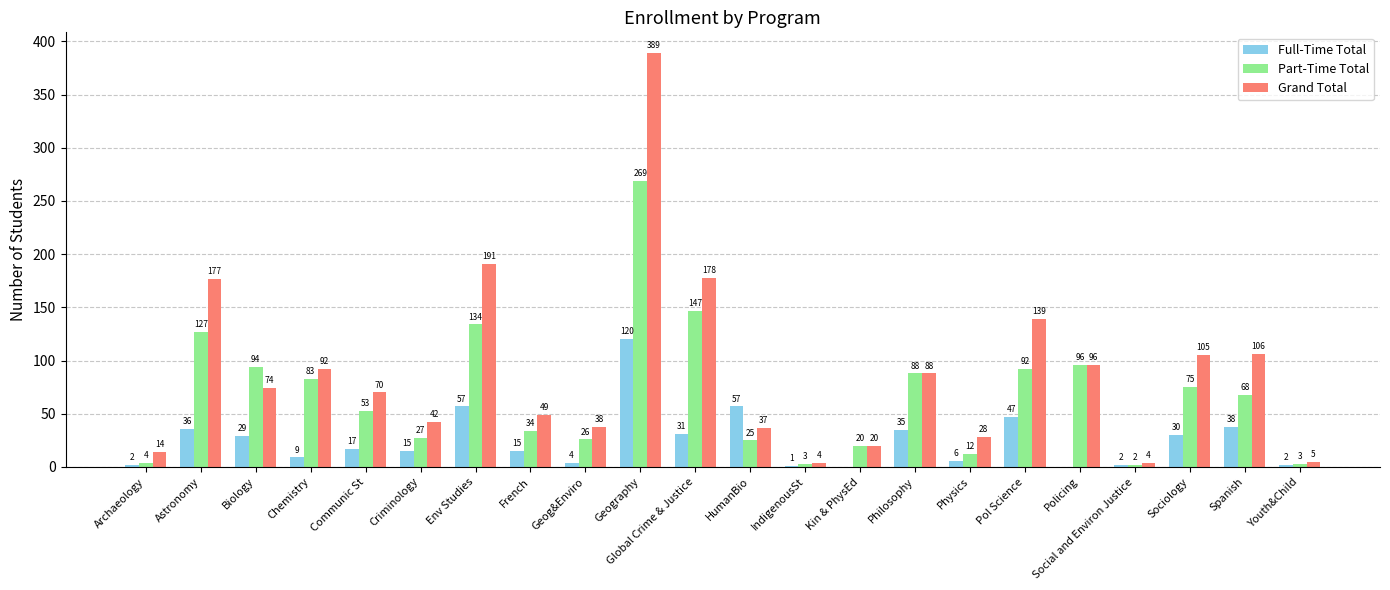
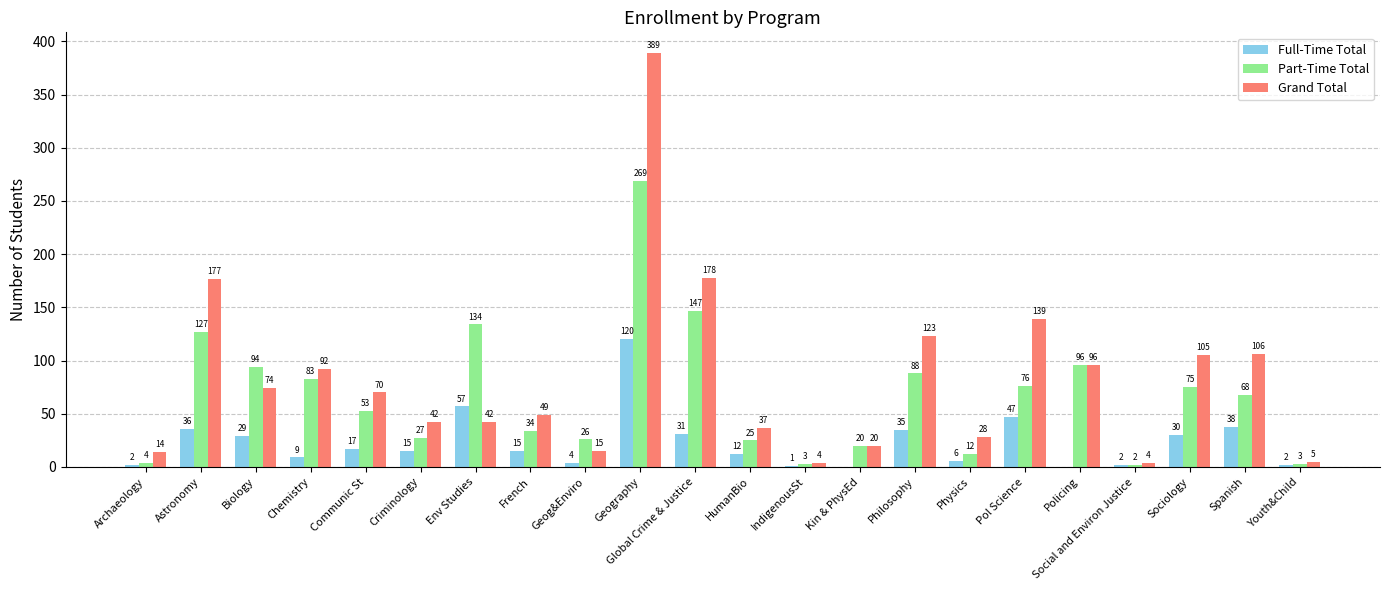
  {
    "Full-Time Total": {
      "Archaeology": 2,
      "Astronomy": 36,
      "Biology": 29,
      "Chemistry": 9,
      "Communic St": 17,
      "Criminology": 15,
      "Env Studies": 57,
      "French": 15,
      "Geog&Enviro": 4,
      "Geography": 120,
      "Global Crime & Justice": 31,
-     "HumanBio": 57,
+     "HumanBio": 12,
      "IndigenousSt": 1,
      "Philosophy": 35,
      "Physics": 6,
      "Pol Science": 47,
      "Social and Environ Justice": 2,
      "Sociology": 30,
      "Spanish": 38,
      "Youth&Child": 2
    },
    "Part-Time Total": {
      "Archaeology": 4,
      "Astronomy": 127,
      "Biology": 94,
      "Chemistry": 83,
      "Communic St": 53,
      "Criminology": 27,
      "Env Studies": 134,
      "French": 34,
      "Geog&Enviro": 26,
      "Geography": 269,
      "Global Crime & Justice": 147,
      "HumanBio": 25,
      "IndigenousSt": 3,
      "Kin & PhysEd": 20,
      "Philosophy": 88,
      "Physics": 12,
-     "Pol Science": 92,
+     "Pol Science": 76,
      "Policing": 96,
      "Social and Environ Justice": 2,
      "Sociology": 75,
      "Spanish": 68,
      "Youth&Child": 3
    },
    "Grand Total": {
      "Archaeology": 14,
      "Astronomy": 177,
      "Biology": 74,
      "Chemistry": 92,
      "Communic St": 70,
      "Criminology": 42,
-     "Env Studies": 191,
+     "Env Studies": 42,
      "French": 49,
-     "Geog&Enviro": 38,
+     "Geog&Enviro": 15,
      "Geography": 389,
      "Global Crime & Justice": 178,
      "HumanBio": 37,
      "IndigenousSt": 4,
      "Kin & PhysEd": 20,
-     "Philosophy": 88,
+     "Philosophy": 123,
      "Physics": 28,
      "Pol Science": 139,
      "Policing": 96,
      "Social and Environ Justice": 4,
      "Sociology": 105,
      "Spanish": 106,
      "Youth&Child": 5
    }
  }
